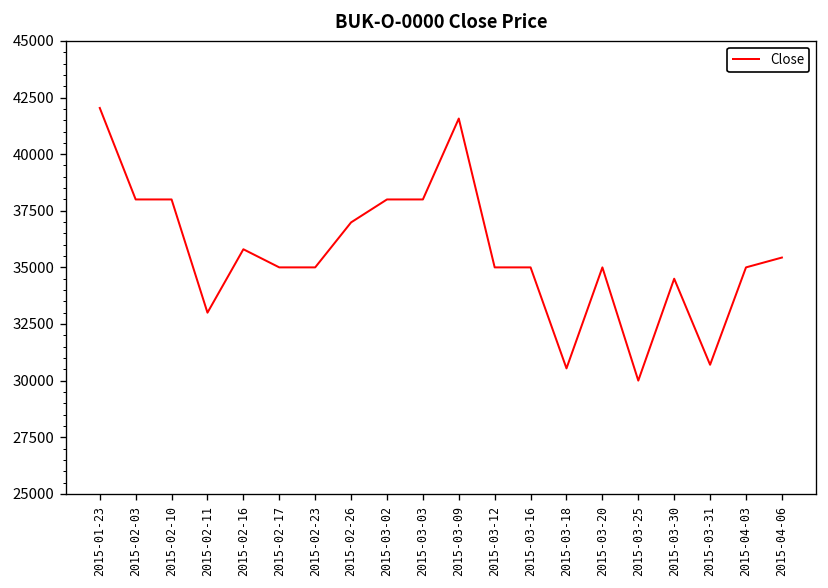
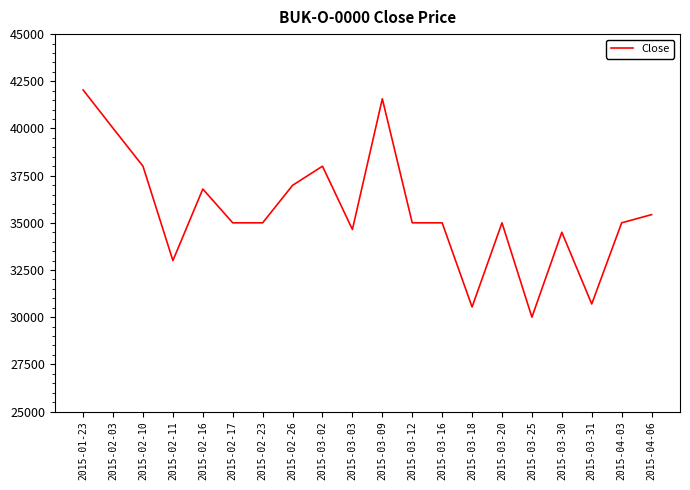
  {
    "2015-01-23": 42000,
-   "2015-02-03": 38000,
+   "2015-02-03": 40000,
    "2015-02-10": 38000,
    "2015-02-11": 33000,
-   "2015-02-16": 35800,
+   "2015-02-16": 36800,
    "2015-02-17": 35000,
    "2015-02-23": 35000,
    "2015-02-26": 37000,
    "2015-03-02": 38000,
-   "2015-03-03": 38000,
+   "2015-03-03": 34600,
    "2015-03-09": 41600,
    "2015-03-12": 35000,
    "2015-03-16": 35000,
    "2015-03-18": 30500,
    "2015-03-20": 35000,
    "2015-03-25": 30000,
    "2015-03-30": 34500,
    "2015-03-31": 30700,
    "2015-04-03": 35000,
    "2015-04-06": 35400
  }
